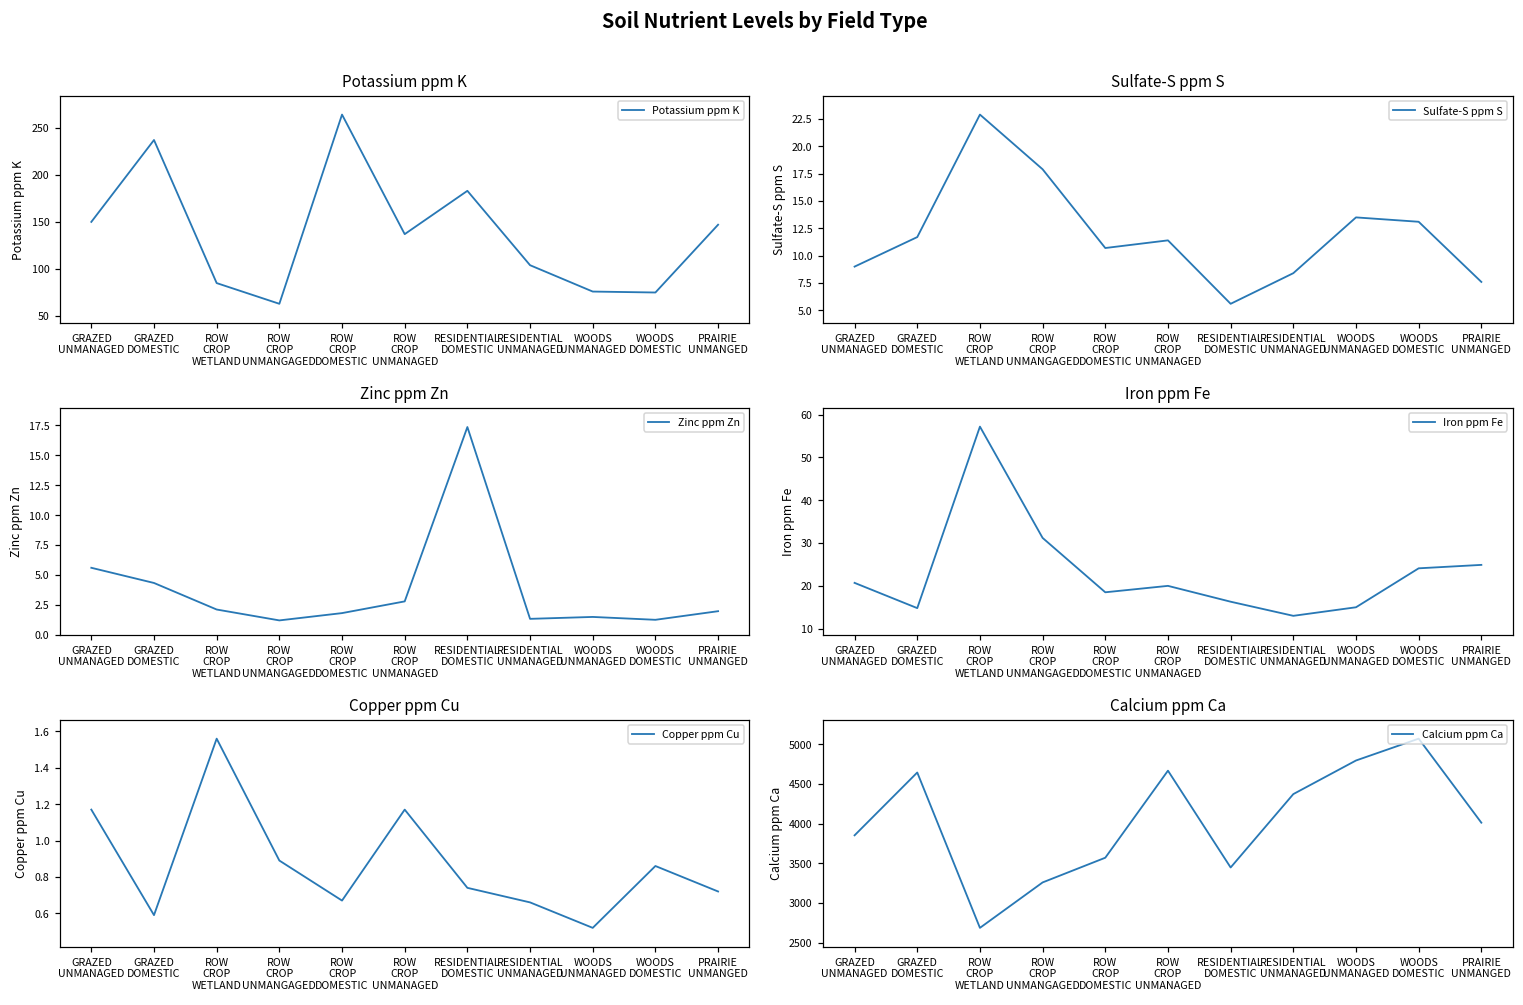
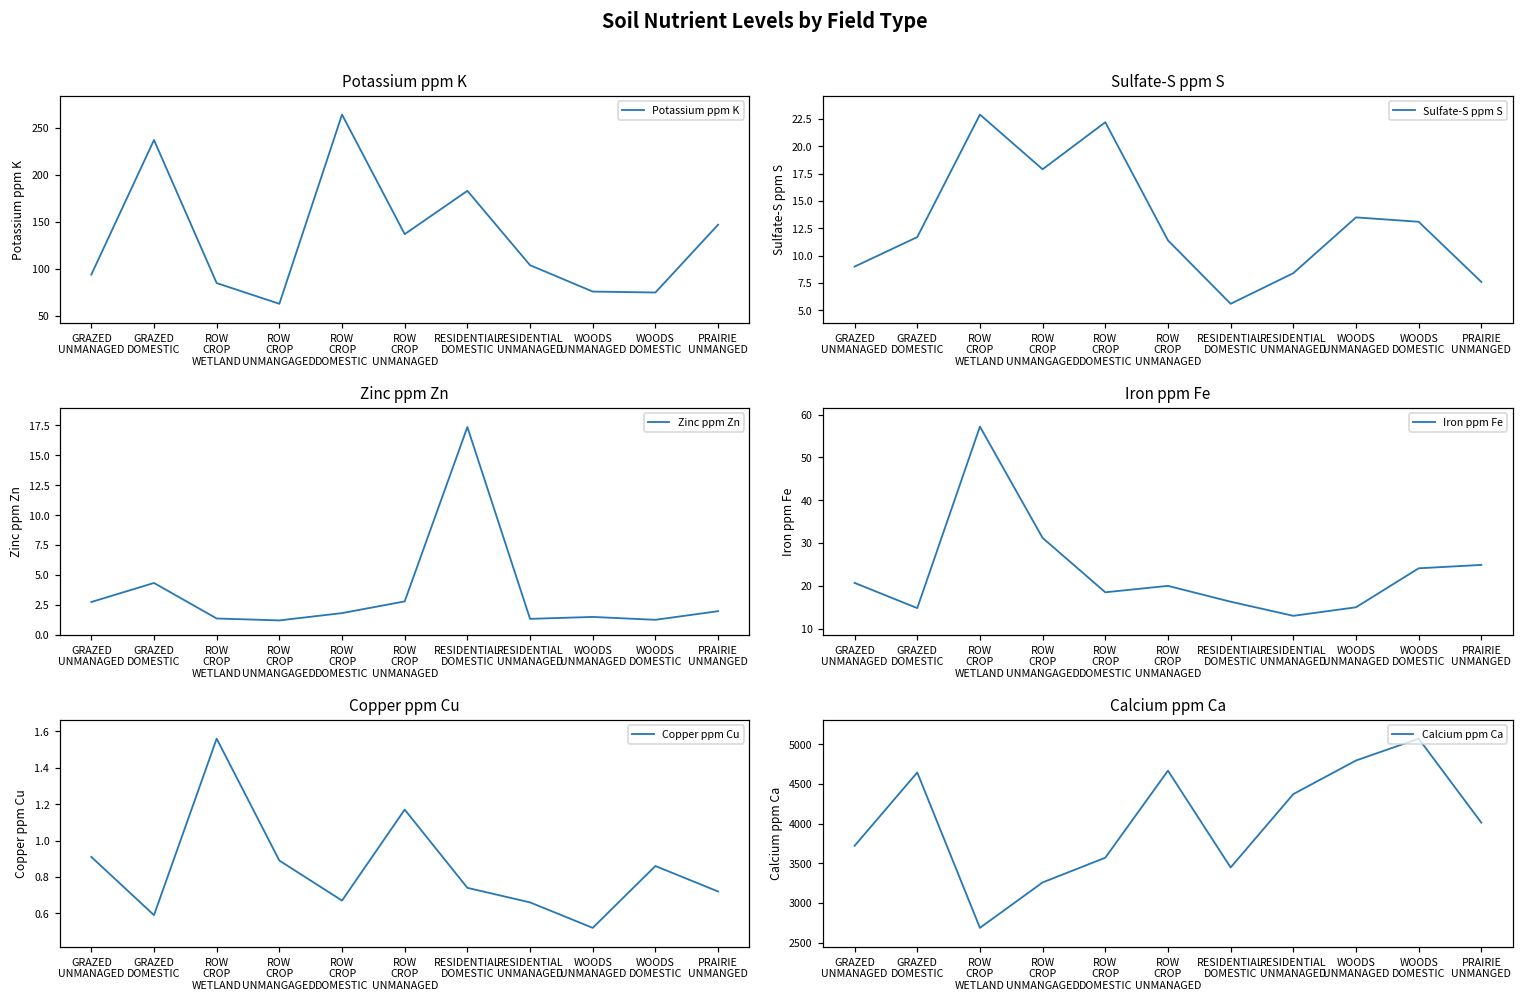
  {
    "Potassium ppm K": {
-     "GRAZED UNMANAGED": 150,
+     "GRAZED UNMANAGED": 90,
      "GRAZED DOMESTIC": 240,
      "ROW CROP WETLAND": 90,
      "ROW CROP UNMANGAGED": 60,
      "ROW CROP DOMESTIC": 260,
      "ROW CROP UNMANAGED": 140,
      "RESIDENTIAL DOMESTIC": 180,
      "RESIDENTIAL UNMANAGED": 100,
      "WOODS UNMANAGED": 80,
      "WOODS DOMESTIC": 80,
      "PRAIRIE UNMANGED": 150
    },
    "Sulfate-S ppm S": {
      "GRAZED UNMANAGED": 9,
      "GRAZED DOMESTIC": 12,
      "ROW CROP WETLAND": 23,
      "ROW CROP UNMANGAGED": 18,
-     "ROW CROP DOMESTIC": 11,
+     "ROW CROP DOMESTIC": 22,
      "ROW CROP UNMANAGED": 11,
      "RESIDENTIAL DOMESTIC": 6,
      "RESIDENTIAL UNMANAGED": 8,
      "WOODS UNMANAGED": 14,
      "WOODS DOMESTIC": 13,
      "PRAIRIE UNMANGED": 8
    },
    "Zinc ppm Zn": {
-     "GRAZED UNMANAGED": 5.6,
+     "GRAZED UNMANAGED": 2.7,
      "GRAZED DOMESTIC": 4.3,
-     "ROW CROP WETLAND": 2.1,
+     "ROW CROP WETLAND": 1.4,
      "ROW CROP UNMANGAGED": 1.2,
      "ROW CROP DOMESTIC": 1.8,
      "ROW CROP UNMANAGED": 2.8,
      "RESIDENTIAL DOMESTIC": 17.4,
      "RESIDENTIAL UNMANAGED": 1.3,
      "WOODS UNMANAGED": 1.5,
      "WOODS DOMESTIC": 1.3,
      "PRAIRIE UNMANGED": 2.0
    },
    "Iron ppm Fe": {
      "GRAZED UNMANAGED": 21,
      "GRAZED DOMESTIC": 15,
      "ROW CROP WETLAND": 57,
      "ROW CROP UNMANGAGED": 31,
      "ROW CROP DOMESTIC": 19,
      "ROW CROP UNMANAGED": 20,
      "RESIDENTIAL DOMESTIC": 16,
      "RESIDENTIAL UNMANAGED": 13,
      "WOODS UNMANAGED": 15,
      "WOODS DOMESTIC": 24,
      "PRAIRIE UNMANGED": 25
    },
    "Copper ppm Cu": {
-     "GRAZED UNMANAGED": 1.17,
+     "GRAZED UNMANAGED": 0.91,
      "GRAZED DOMESTIC": 0.59,
      "ROW CROP WETLAND": 1.56,
      "ROW CROP UNMANGAGED": 0.89,
      "ROW CROP DOMESTIC": 0.67,
      "ROW CROP UNMANAGED": 1.17,
      "RESIDENTIAL DOMESTIC": 0.74,
      "RESIDENTIAL UNMANAGED": 0.66,
      "WOODS UNMANAGED": 0.52,
      "WOODS DOMESTIC": 0.86,
      "PRAIRIE UNMANGED": 0.72
    },
    "Calcium ppm Ca": {
-     "GRAZED UNMANAGED": 3900,
+     "GRAZED UNMANAGED": 3700,
      "GRAZED DOMESTIC": 4600,
      "ROW CROP WETLAND": 2700,
      "ROW CROP UNMANGAGED": 3300,
      "ROW CROP DOMESTIC": 3600,
      "ROW CROP UNMANAGED": 4700,
      "RESIDENTIAL DOMESTIC": 3400,
      "RESIDENTIAL UNMANAGED": 4400,
      "WOODS UNMANAGED": 4800,
      "PRAIRIE UNMANGED": 4000
    }
  }
